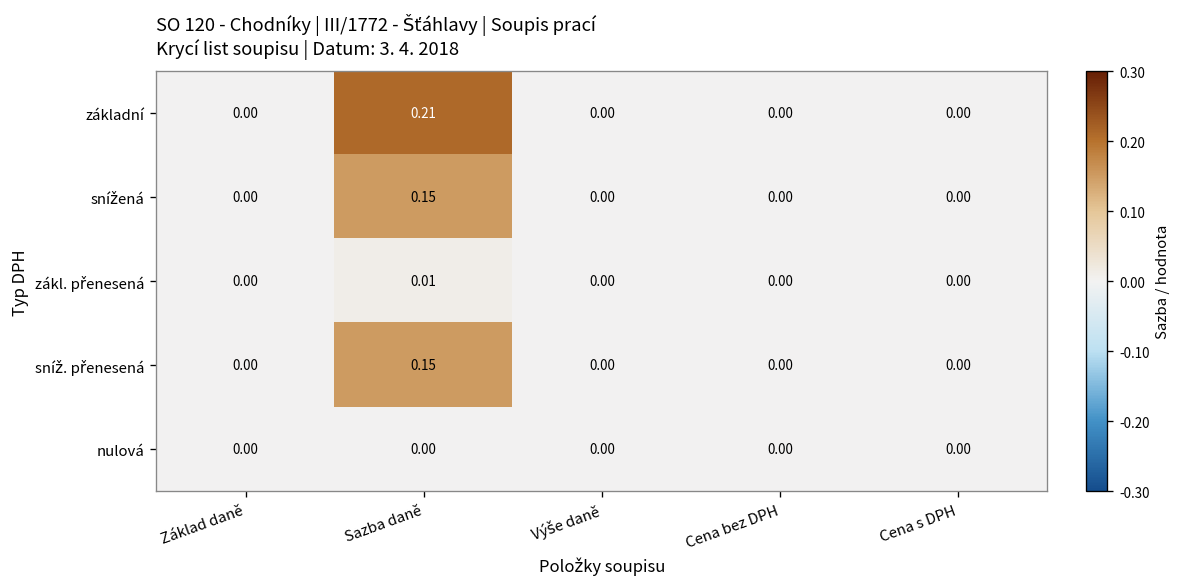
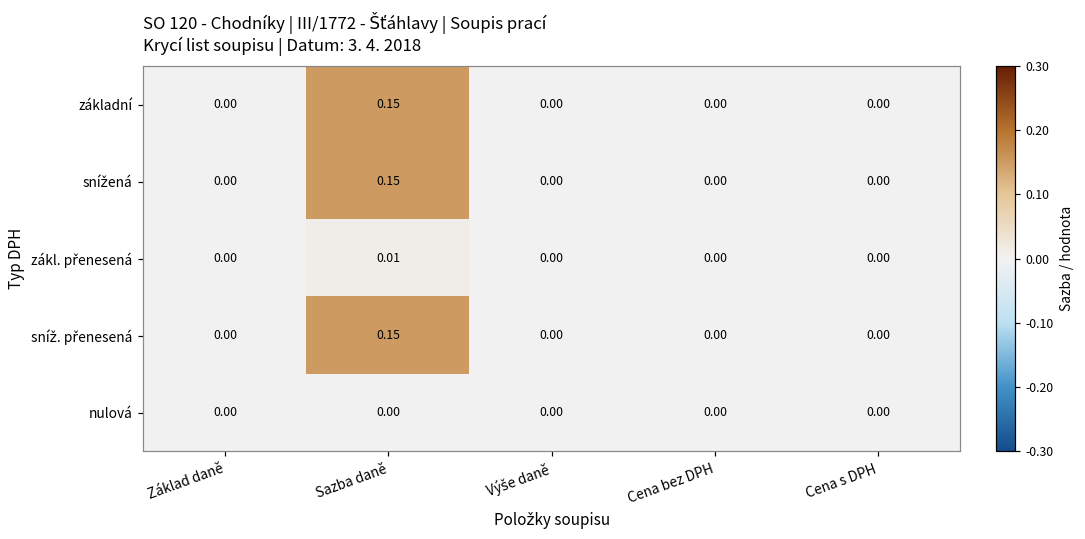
  {
    "základní": {
      "Základ daně": 0.00,
-     "Sazba daně": 0.21,
+     "Sazba daně": 0.15,
      "Výše daně": 0.00,
      "Cena bez DPH": 0.00,
      "Cena s DPH": 0.00
    },
    "snížená": {
      "Základ daně": 0.00,
      "Sazba daně": 0.15,
      "Výše daně": 0.00,
      "Cena bez DPH": 0.00,
      "Cena s DPH": 0.00
    },
    "zákl. přenesená": {
      "Základ daně": 0.00,
      "Sazba daně": 0.01,
      "Výše daně": 0.00,
      "Cena bez DPH": 0.00,
      "Cena s DPH": 0.00
    },
    "sníž. přenesená": {
      "Základ daně": 0.00,
      "Sazba daně": 0.15,
      "Výše daně": 0.00,
      "Cena bez DPH": 0.00,
      "Cena s DPH": 0.00
    },
    "nulová": {
      "Základ daně": 0.00,
      "Sazba daně": 0.00,
      "Výše daně": 0.00,
      "Cena bez DPH": 0.00,
      "Cena s DPH": 0.00
    }
  }
